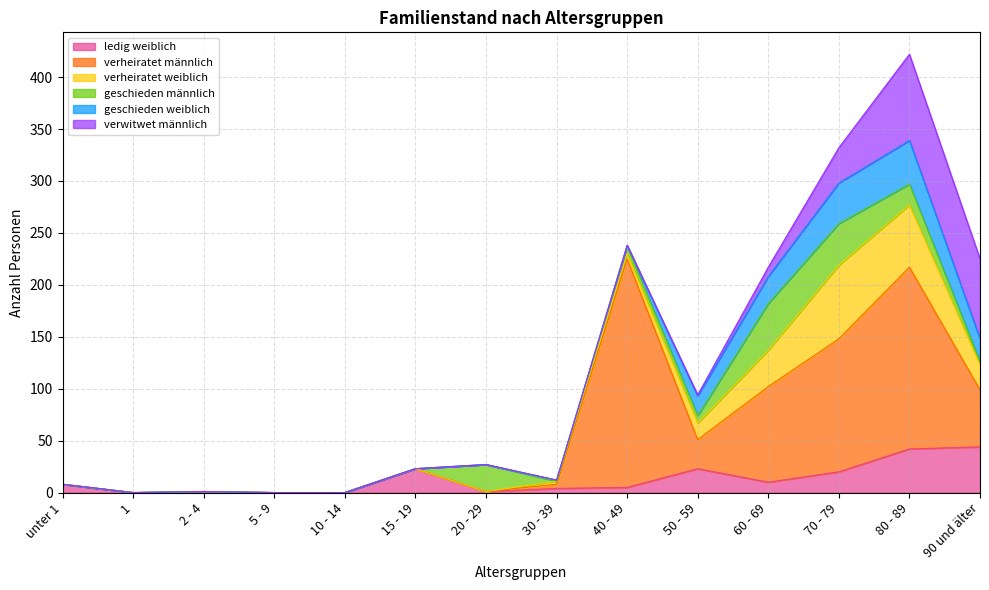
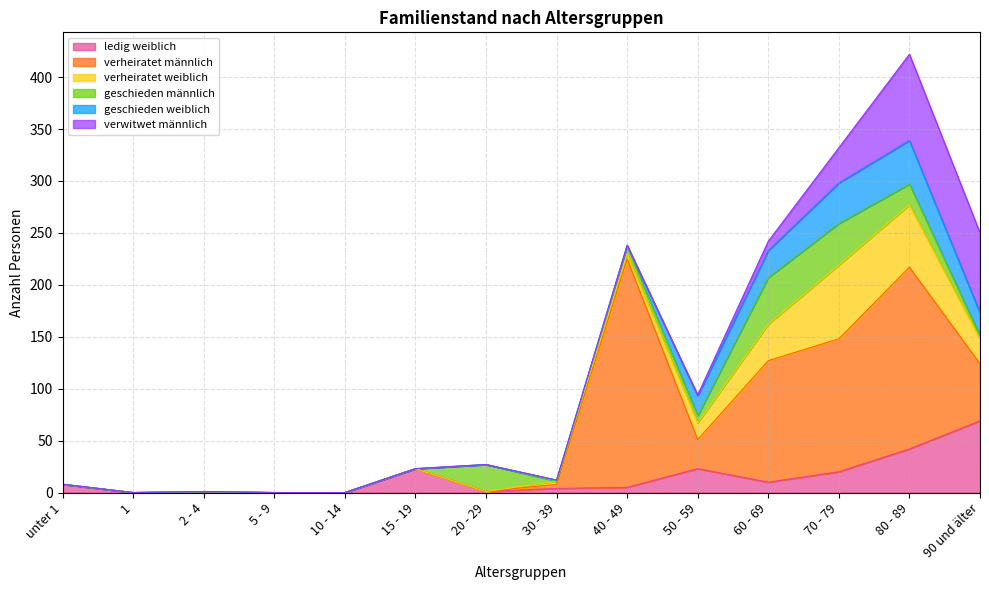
  {
    "ledig weiblich": {
      "30 - 39": 4,
      "40 - 49": 5,
      "50 - 59": 23,
      "60 - 69": 10,
      "70 - 79": 20,
      "80 - 89": 42,
-     "90 und älter": 44
+     "90 und älter": 69
    },
    "verheiratet männlich": {
      "30 - 39": 4,
      "40 - 49": 220,
      "50 - 59": 28,
-     "60 - 69": 92,
+     "60 - 69": 117,
      "70 - 79": 128,
      "80 - 89": 175,
      "90 und älter": 55
    },
    "verheiratet weiblich": {
      "40 - 49": 5,
      "50 - 59": 16,
      "60 - 69": 35,
      "70 - 79": 71,
      "80 - 89": 60,
      "90 und älter": 24
    },
    "geschieden männlich": {
      "50 - 59": 7,
      "60 - 69": 45,
      "70 - 79": 40,
      "80 - 89": 20,
      "90 und älter": 3
    },
    "geschieden weiblich": {
      "60 - 69": 26,
      "70 - 79": 39,
      "80 - 89": 42,
      "90 und älter": 22
    },
    "verwitwet männlich": {
      "60 - 69": 9,
      "70 - 79": 34,
      "80 - 89": 83,
      "90 und älter": 77
    }
  }
